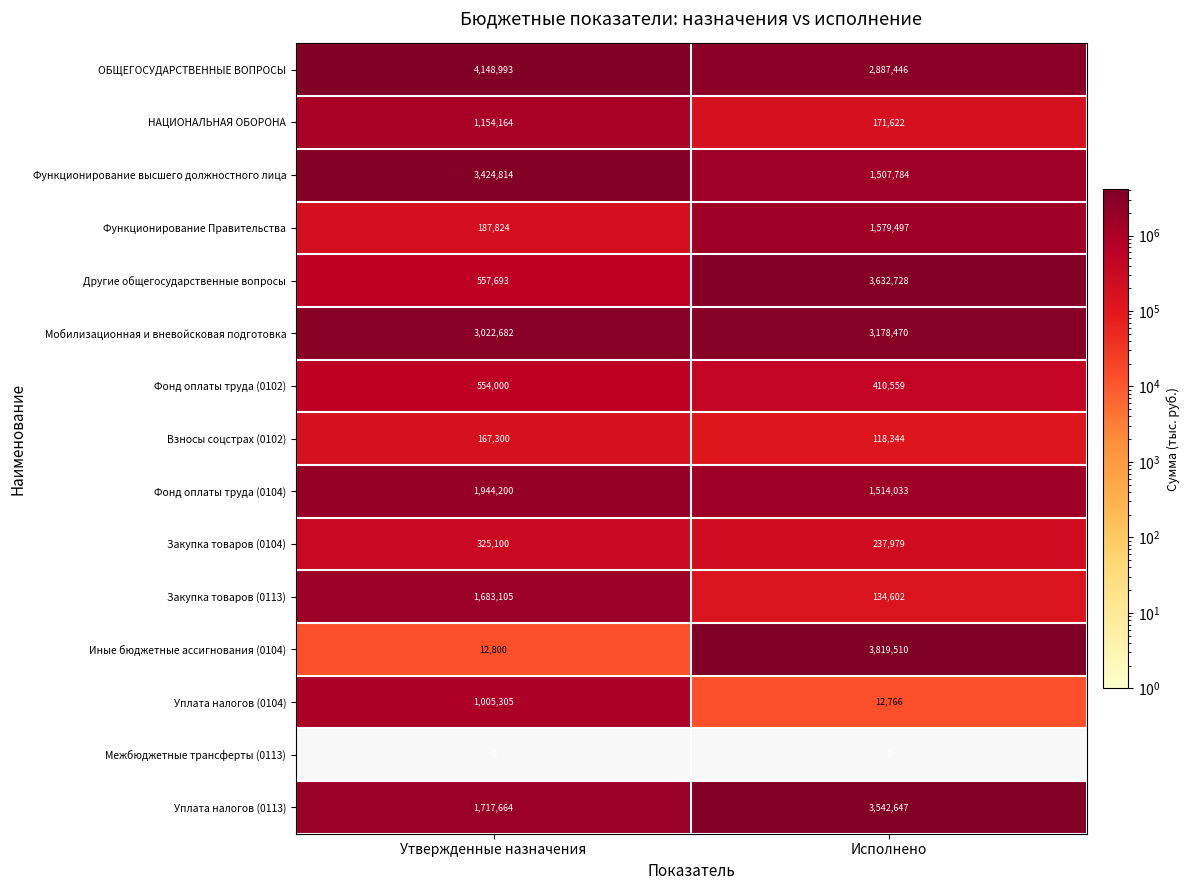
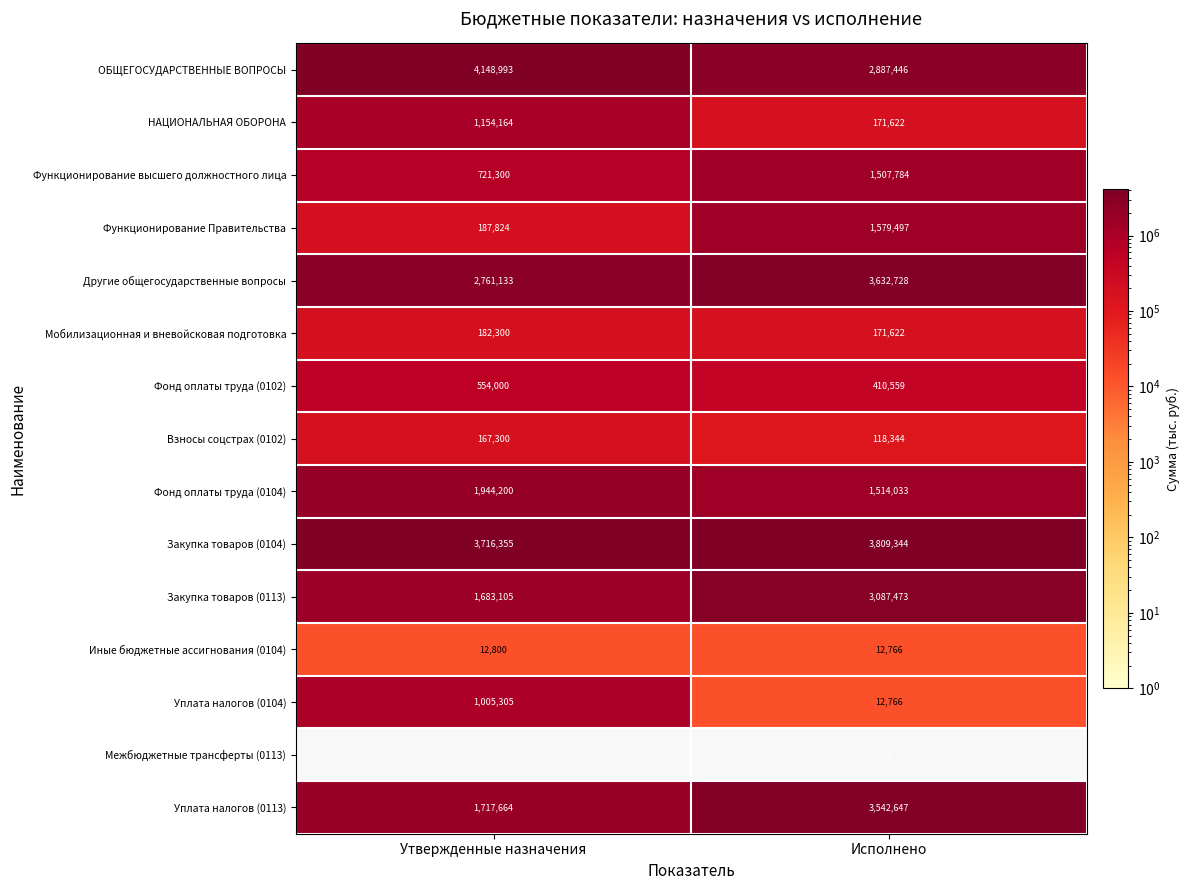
  {
    "ОБЩЕГОСУДАРСТВЕННЫЕ ВОПРОСЫ": {
      "Утвержденные назначения": "4,148,993",
      "Исполнено": "2,887,446"
    },
    "НАЦИОНАЛЬНАЯ ОБОРОНА": {
      "Утвержденные назначения": "1,154,164",
      "Исполнено": "171,622"
    },
    "Функционирование высшего должностного лица": {
-     "Утвержденные назначения": "3,424,814",
+     "Утвержденные назначения": "721,300",
      "Исполнено": "1,507,784"
    },
    "Функционирование Правительства": {
      "Утвержденные назначения": "187,824",
      "Исполнено": "1,579,497"
    },
    "Другие общегосударственные вопросы": {
-     "Утвержденные назначения": "557,693",
+     "Утвержденные назначения": "2,761,133",
      "Исполнено": "3,632,728"
    },
    "Мобилизационная и вневойсковая подготовка": {
-     "Утвержденные назначения": "3,022,682",
-     "Исполнено": "3,178,470"
+     "Утвержденные назначения": "182,300",
+     "Исполнено": "171,622"
    },
    "Фонд оплаты труда (0102)": {
      "Утвержденные назначения": "554,000",
      "Исполнено": "410,559"
    },
    "Взносы соцстрах (0102)": {
      "Утвержденные назначения": "167,300",
      "Исполнено": "118,344"
    },
    "Фонд оплаты труда (0104)": {
      "Утвержденные назначения": "1,944,200",
      "Исполнено": "1,514,033"
    },
    "Закупка товаров (0104)": {
-     "Утвержденные назначения": "325,100",
-     "Исполнено": "237,979"
+     "Утвержденные назначения": "3,716,355",
+     "Исполнено": "3,809,344"
    },
    "Закупка товаров (0113)": {
      "Утвержденные назначения": "1,683,105",
-     "Исполнено": "134,602"
+     "Исполнено": "3,087,473"
    },
    "Иные бюджетные ассигнования (0104)": {
      "Утвержденные назначения": "12,800",
-     "Исполнено": "3,819,510"
+     "Исполнено": "12,766"
    },
    "Уплата налогов (0104)": {
      "Утвержденные назначения": "1,005,305",
      "Исполнено": "12,766"
    },
    "Уплата налогов (0113)": {
      "Утвержденные назначения": "1,717,664",
      "Исполнено": "3,542,647"
    }
  }
